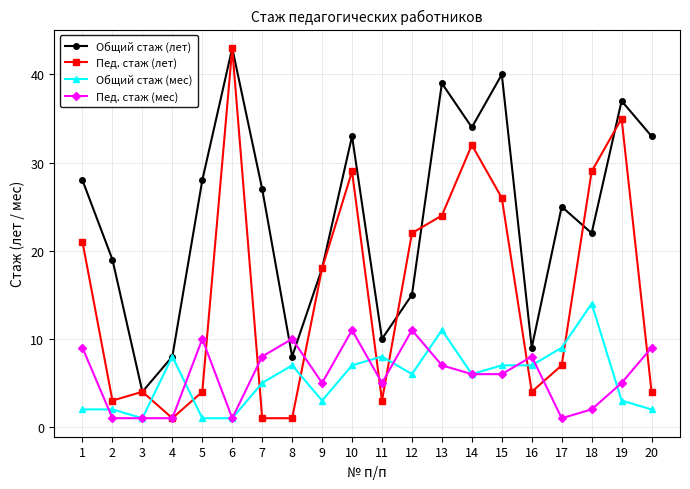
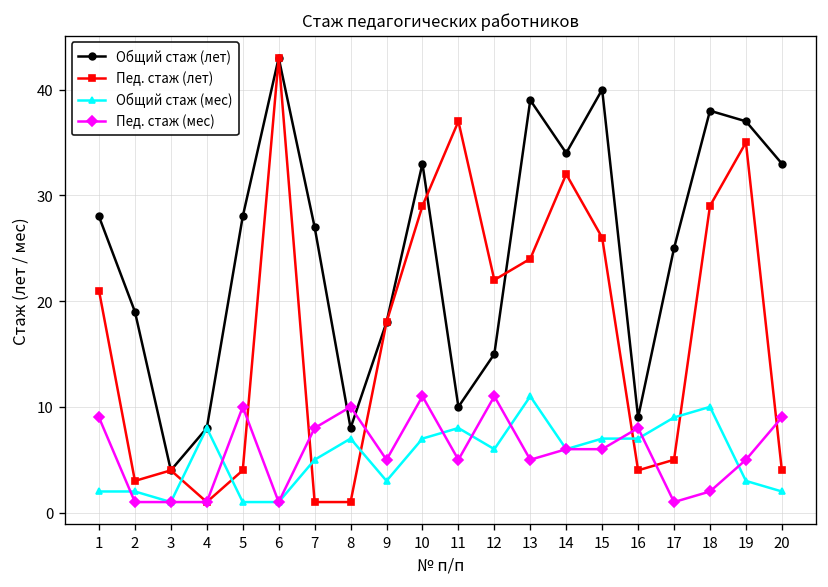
  {
    "Общий стаж (лет)": {
      "1": 28,
      "2": 19,
      "5": 28,
      "7": 27,
      "8": 8,
      "10": 33,
      "11": 10,
      "12": 15,
      "13": 39,
      "14": 34,
      "15": 40,
      "16": 9,
      "17": 25,
-     "18": 22,
+     "18": 38,
      "19": 37,
      "20": 33
    },
    "Пед. стаж (лет)": {
      "1": 21,
      "2": 3,
      "5": 4,
      "7": 1,
      "8": 1,
      "10": 29,
-     "11": 3,
+     "11": 37,
      "12": 22,
      "13": 24,
      "14": 32,
      "15": 26,
      "16": 4,
-     "17": 7,
+     "17": 5,
      "18": 29,
      "19": 35,
      "20": 4
    },
    "Общий стаж (мес)": {
      "1": 2,
      "2": 2,
      "5": 1,
      "7": 5,
      "8": 7,
      "9": 3,
      "10": 7,
      "11": 8,
      "12": 6,
      "13": 11,
      "15": 7,
      "16": 7,
      "17": 9,
-     "18": 14,
+     "18": 10,
      "19": 3,
      "20": 2
    },
    "Пед. стаж (мес)": {
      "1": 9,
      "2": 1,
      "5": 10,
      "7": 8,
      "8": 10,
      "9": 5,
      "10": 11,
      "11": 5,
      "12": 11,
-     "13": 7,
+     "13": 5,
      "15": 6,
      "16": 8,
      "17": 1,
      "18": 2,
      "19": 5,
      "20": 9
    }
  }
